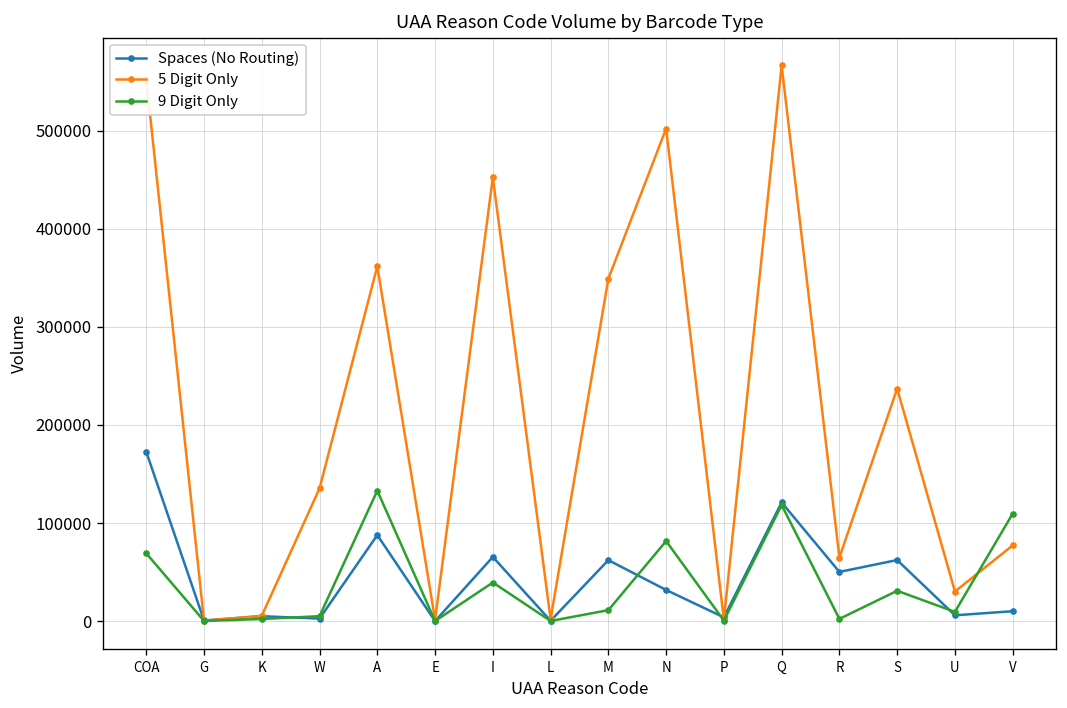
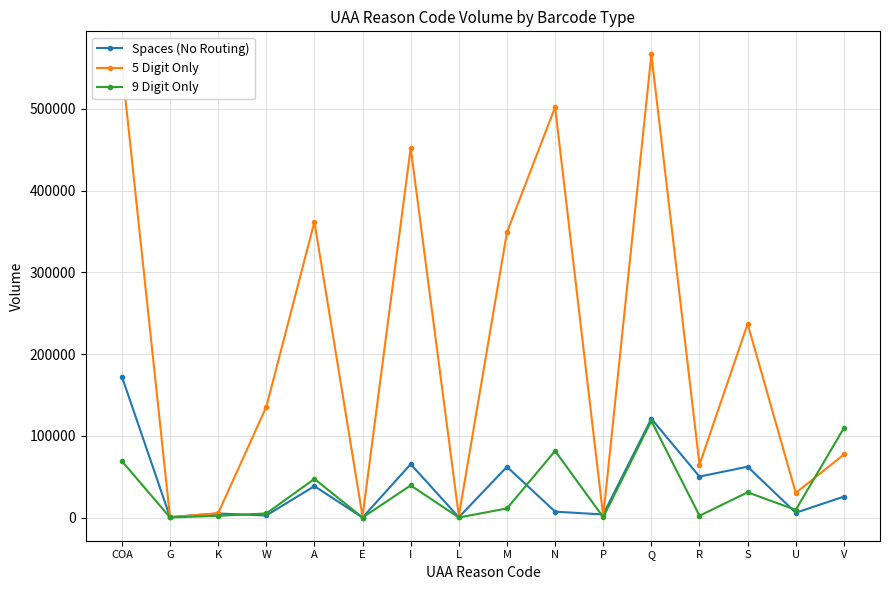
  {
    "Spaces (No Routing)": {
      "COA": 170000,
-     "A": 90000,
+     "A": 40000,
      "I": 70000,
      "M": 60000,
-     "N": 30000,
+     "N": 10000,
      "R": 50000,
      "S": 60000,
      "U": 10000,
-     "V": 10000
+     "V": 30000
    },
    "5 Digit Only": {
      "W": 140000,
      "A": 360000,
      "I": 450000,
      "M": 350000,
      "N": 500000,
      "Q": 570000,
      "R": 60000,
      "S": 240000,
      "U": 30000,
      "V": 80000
    },
    "9 Digit Only": {
      "COA": 70000,
-     "A": 130000,
+     "A": 50000,
      "I": 40000,
      "M": 10000,
      "N": 80000,
      "R": 0,
      "S": 30000,
      "U": 10000,
      "V": 110000
    }
  }
